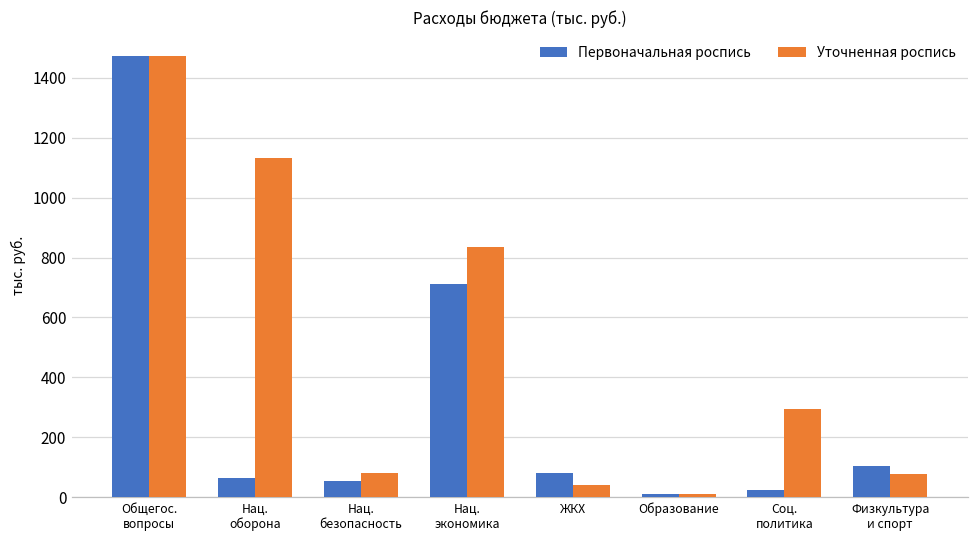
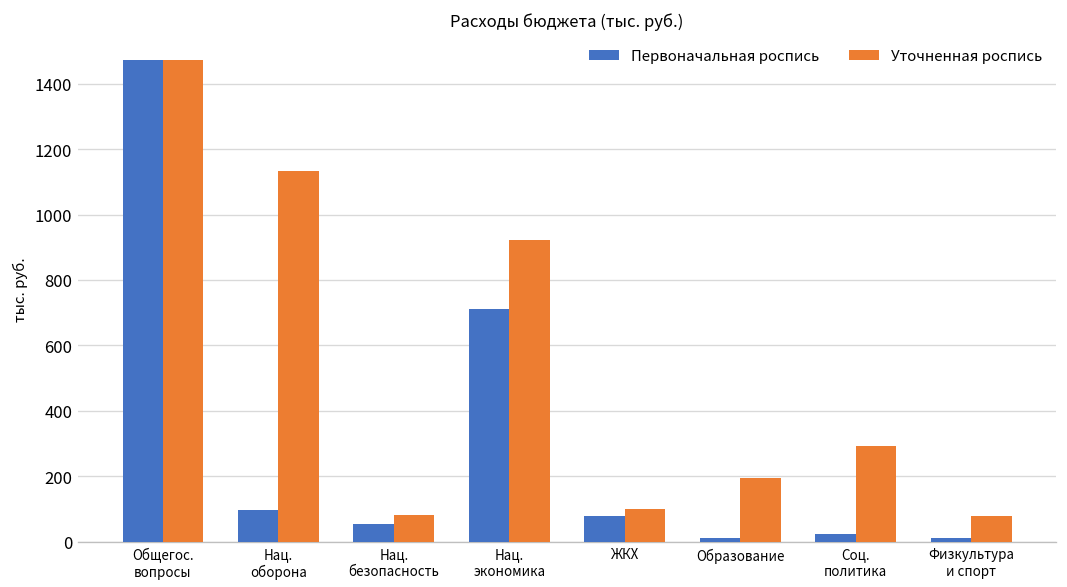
  {
    "Первоначальная роспись": {
      "Общегос. вопросы": 1470,
-     "Нац. оборона": 70,
+     "Нац. оборона": 100,
      "Нац. безопасность": 50,
      "Нац. экономика": 710,
      "ЖКХ": 80,
      "Образование": 10,
      "Соц. политика": 20,
-     "Физкультура и спорт": 110
+     "Физкультура и спорт": 10
    },
    "Уточненная роспись": {
      "Общегос. вопросы": 1470,
      "Нац. оборона": 1130,
      "Нац. безопасность": 80,
-     "Нац. экономика": 830,
-     "ЖКХ": 40,
-     "Образование": 10,
+     "Нац. экономика": 920,
+     "ЖКХ": 100,
+     "Образование": 190,
      "Соц. политика": 290,
      "Физкультура и спорт": 80
    }
  }
